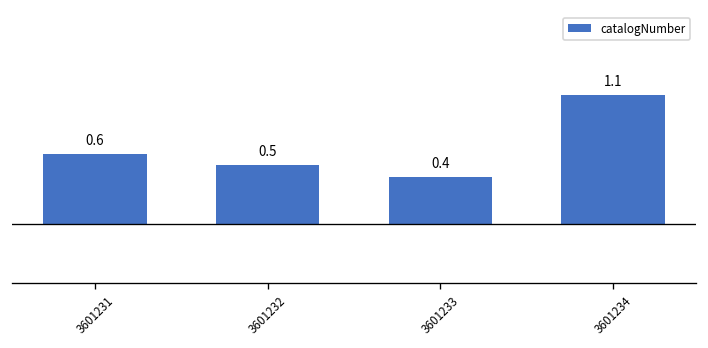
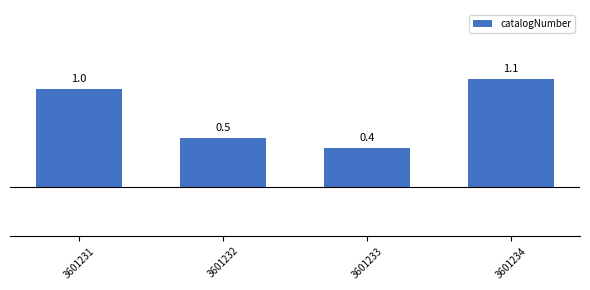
  {
-   "3601231": 0.6,
+   "3601231": 1.0,
    "3601232": 0.5,
    "3601233": 0.4,
    "3601234": 1.1
  }
